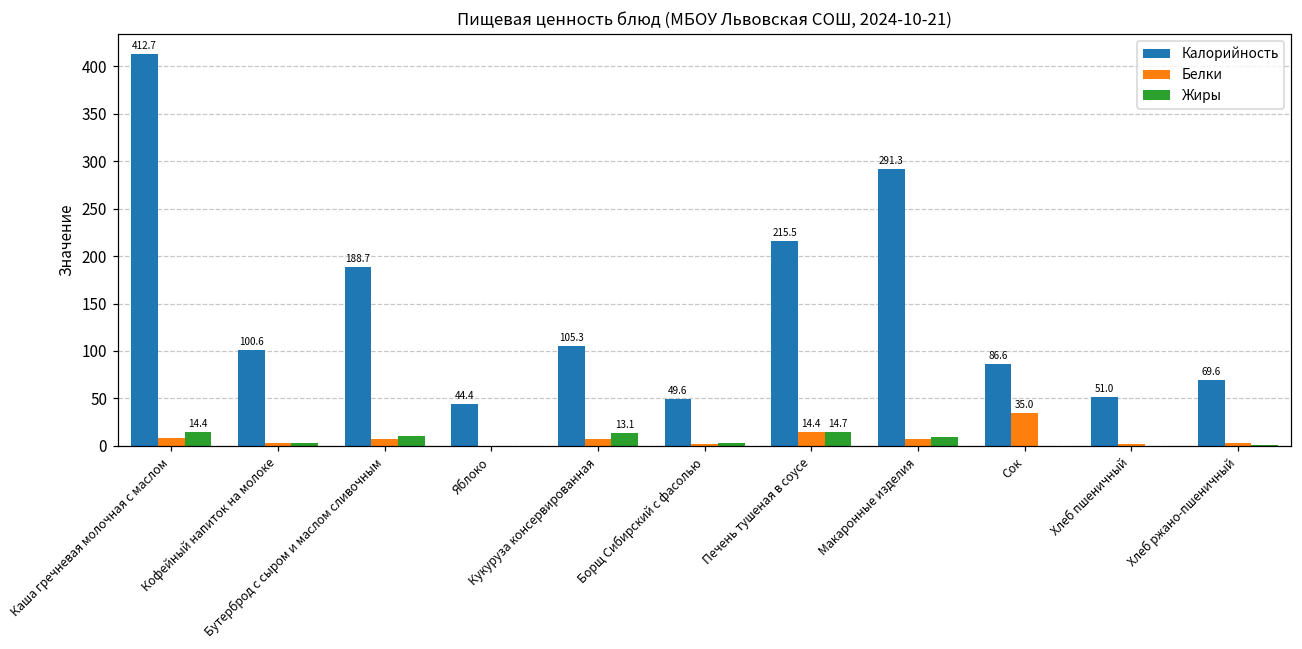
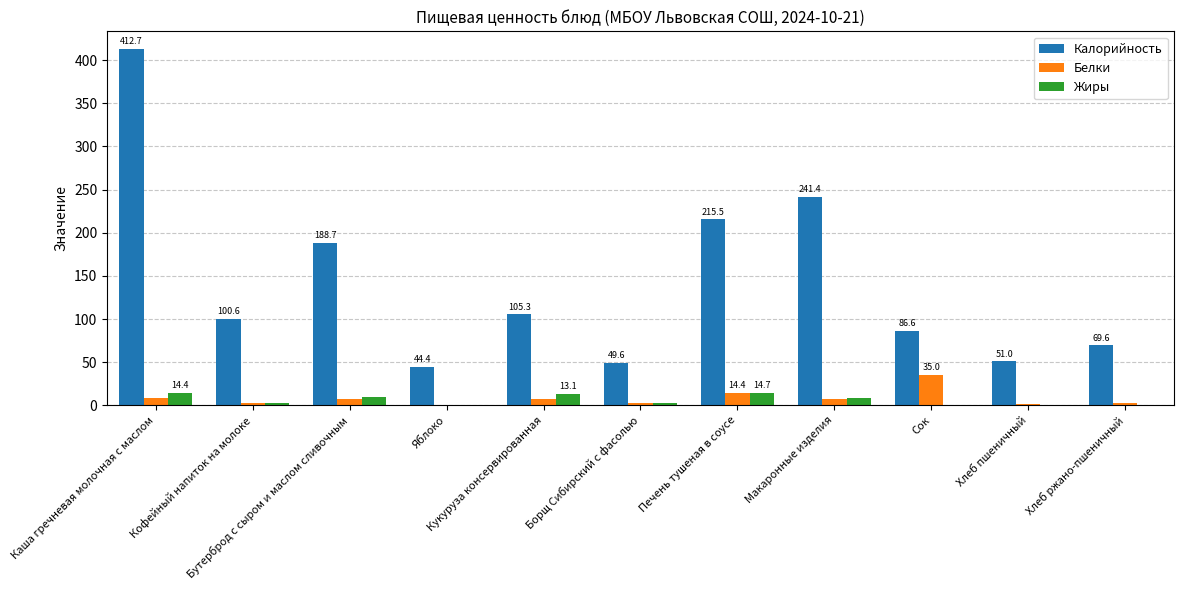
  {
    "Калорийность": {
      "Каша гречневая молочная с маслом": 412.7,
      "Кофейный напиток на молоке": 100.6,
      "Бутерброд с сыром и маслом сливочным": 188.7,
      "Яблоко": 44.4,
      "Кукуруза консервированная": 105.3,
      "Борщ Сибирский с фасолью": 49.6,
      "Печень тушеная в соусе": 215.5,
-     "Макаронные изделия": 291.3,
+     "Макаронные изделия": 241.4,
      "Сок": 86.6,
      "Хлеб пшеничный": 51.0,
      "Хлеб ржано-пшеничный": 69.6
    },
    "Белки": {
      "Печень тушеная в соусе": 14.4,
      "Сок": 35.0
    },
    "Жиры": {
      "Каша гречневая молочная с маслом": 14.4,
      "Кукуруза консервированная": 13.1,
      "Печень тушеная в соусе": 14.7
    }
  }
